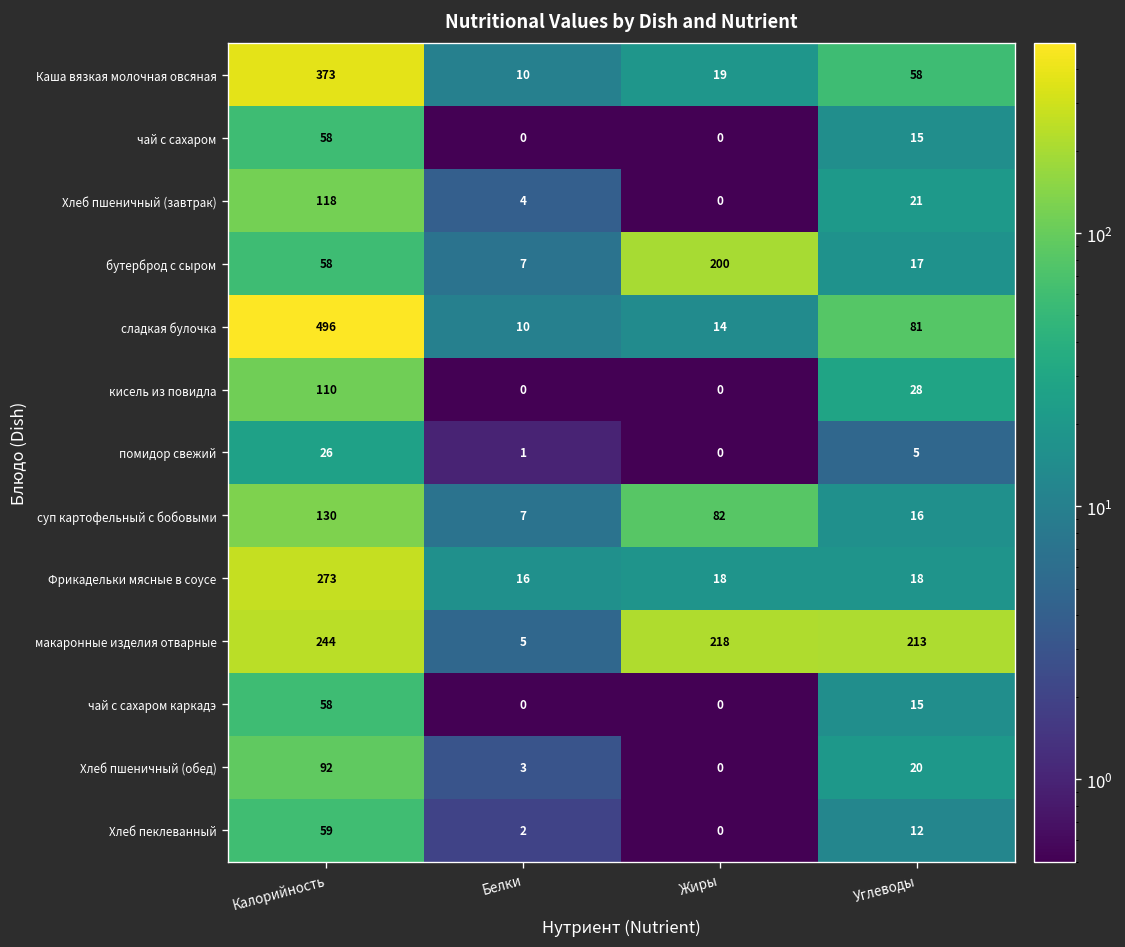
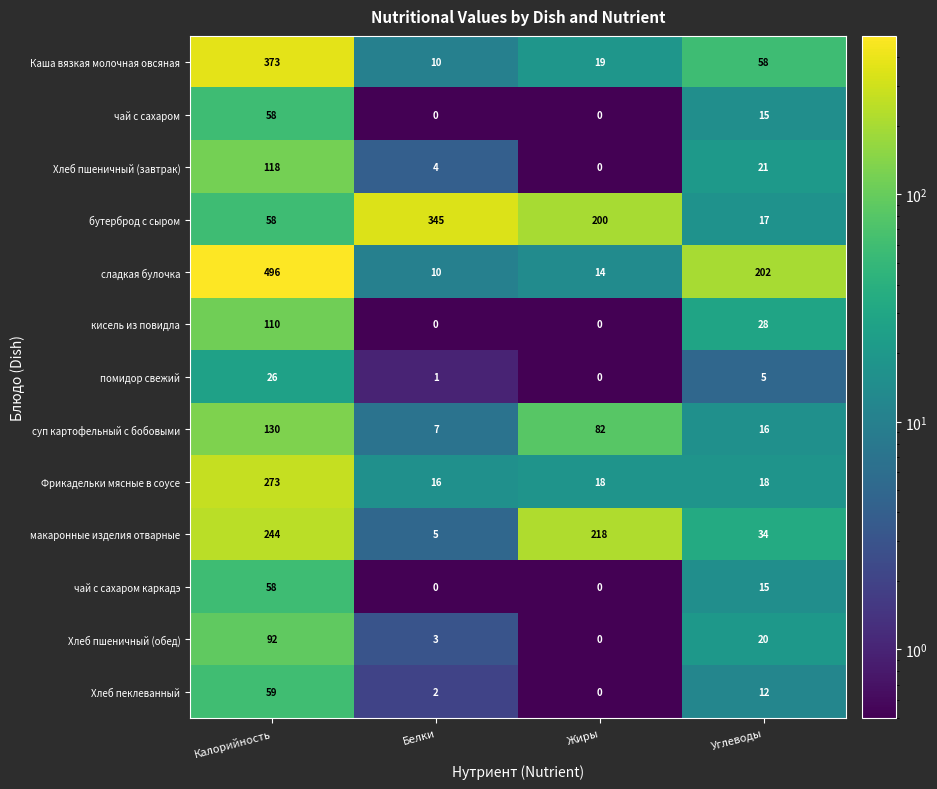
  {
    "Каша вязкая молочная овсяная": {
      "Калорийность": 373,
      "Белки": 10,
      "Жиры": 19,
      "Углеводы": 58
    },
    "чай с сахаром": {
      "Калорийность": 58,
      "Белки": 0,
      "Жиры": 0,
      "Углеводы": 15
    },
    "Хлеб пшеничный (завтрак)": {
      "Калорийность": 118,
      "Белки": 4,
      "Жиры": 0,
      "Углеводы": 21
    },
    "бутерброд с сыром": {
      "Калорийность": 58,
-     "Белки": 7,
+     "Белки": 345,
      "Жиры": 200,
      "Углеводы": 17
    },
    "сладкая булочка": {
      "Калорийность": 496,
      "Белки": 10,
      "Жиры": 14,
-     "Углеводы": 81
+     "Углеводы": 202
    },
    "кисель из повидла": {
      "Калорийность": 110,
      "Белки": 0,
      "Жиры": 0,
      "Углеводы": 28
    },
    "помидор свежий": {
      "Калорийность": 26,
      "Белки": 1,
      "Жиры": 0,
      "Углеводы": 5
    },
    "суп картофельный с бобовыми": {
      "Калорийность": 130,
      "Белки": 7,
      "Жиры": 82,
      "Углеводы": 16
    },
    "Фрикадельки мясные в соусе": {
      "Калорийность": 273,
      "Белки": 16,
      "Жиры": 18,
      "Углеводы": 18
    },
    "макаронные изделия отварные": {
      "Калорийность": 244,
      "Белки": 5,
      "Жиры": 218,
-     "Углеводы": 213
+     "Углеводы": 34
    },
    "чай с сахаром каркадэ": {
      "Калорийность": 58,
      "Белки": 0,
      "Жиры": 0,
      "Углеводы": 15
    },
    "Хлеб пшеничный (обед)": {
      "Калорийность": 92,
      "Белки": 3,
      "Жиры": 0,
      "Углеводы": 20
    },
    "Хлеб пеклеванный": {
      "Калорийность": 59,
      "Белки": 2,
      "Жиры": 0,
      "Углеводы": 12
    }
  }
